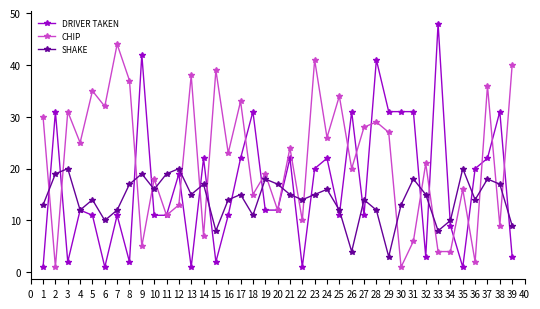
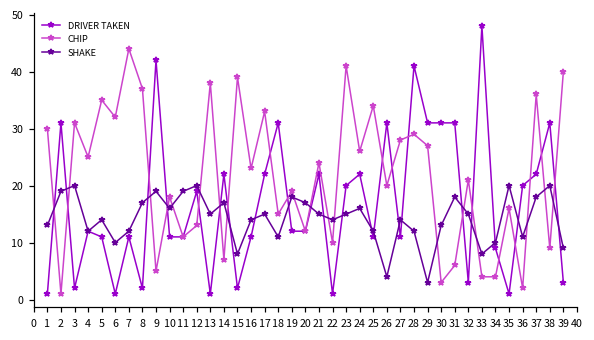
  {
    "DRIVER TAKEN": {
      "1": 1,
      "2": 31,
      "3": 2,
      "5": 11,
      "6": 1,
      "7": 11,
      "8": 2,
      "9": 42,
      "10": 11,
      "12": 19,
      "13": 1,
      "14": 22,
      "15": 2,
      "16": 11,
      "17": 22,
      "18": 31,
      "19": 12,
      "21": 22,
      "22": 1,
      "23": 20,
      "24": 22,
      "25": 11,
      "26": 31,
      "27": 11,
      "28": 41,
      "29": 31,
      "30": 31,
      "31": 31,
      "32": 3,
      "33": 48,
      "34": 9,
      "35": 1,
      "36": 20,
      "37": 22,
      "38": 31,
      "39": 3
    },
    "CHIP": {
      "1": 30,
      "2": 1,
      "3": 31,
      "4": 25,
      "5": 35,
      "6": 32,
      "7": 44,
      "8": 37,
      "9": 5,
      "10": 18,
      "12": 13,
      "13": 38,
      "14": 7,
      "15": 39,
      "16": 23,
      "17": 33,
      "18": 15,
      "19": 19,
      "21": 24,
      "22": 10,
      "23": 41,
      "24": 26,
      "25": 34,
      "26": 20,
      "27": 28,
      "28": 29,
      "29": 27,
-     "30": 1,
+     "30": 3,
      "31": 6,
      "32": 21,
      "33": 4,
      "34": 4,
      "35": 16,
      "36": 2,
      "37": 36,
      "38": 9,
      "39": 40
    },
    "SHAKE": {
      "1": 13,
      "2": 19,
      "3": 20,
      "5": 14,
      "6": 10,
      "7": 12,
      "8": 17,
      "9": 19,
      "10": 16,
      "11": 19,
      "12": 20,
      "13": 15,
      "14": 17,
      "15": 8,
      "16": 14,
      "17": 15,
      "18": 11,
      "19": 18,
      "20": 17,
      "21": 15,
      "22": 14,
      "23": 15,
      "24": 16,
      "25": 12,
      "26": 4,
      "27": 14,
      "28": 12,
      "29": 3,
      "30": 13,
      "31": 18,
      "32": 15,
      "33": 8,
      "34": 10,
      "35": 20,
-     "36": 14,
+     "36": 11,
      "37": 18,
-     "38": 17,
+     "38": 20,
      "39": 9
    }
  }
